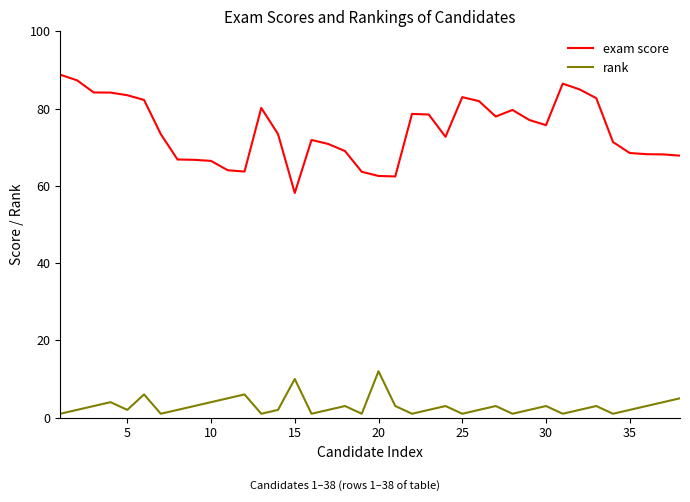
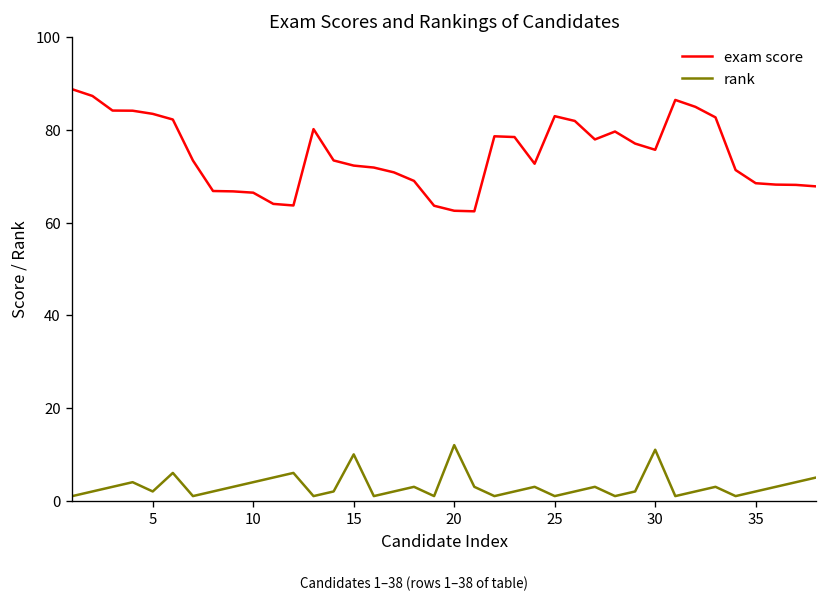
  {
    "exam score": {
      "5": 83,
      "10": 66,
-     "15": 58,
+     "15": 72,
      "20": 63,
      "25": 83,
      "30": 76,
      "35": 68
    },
    "rank": {
      "5": 2,
      "10": 4,
      "15": 10,
      "20": 12,
      "25": 1,
-     "30": 3,
+     "30": 11,
      "35": 2
    }
  }
